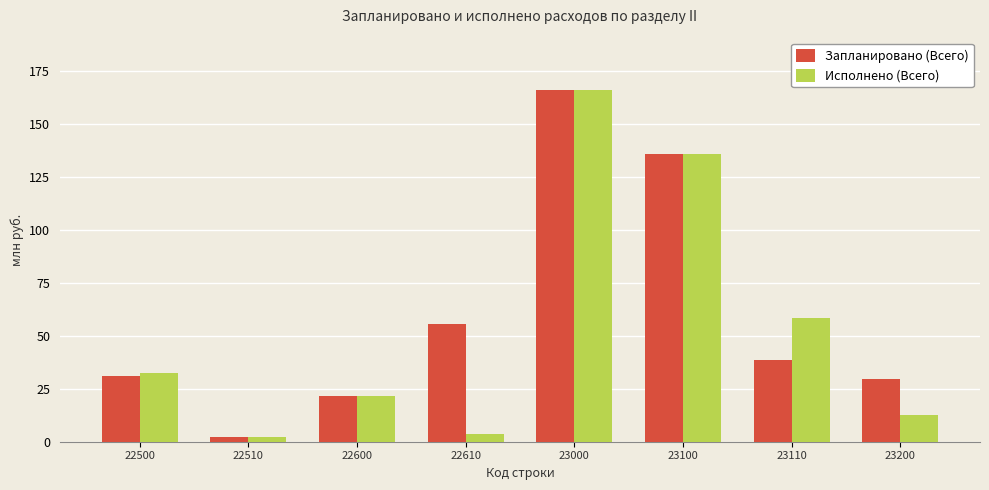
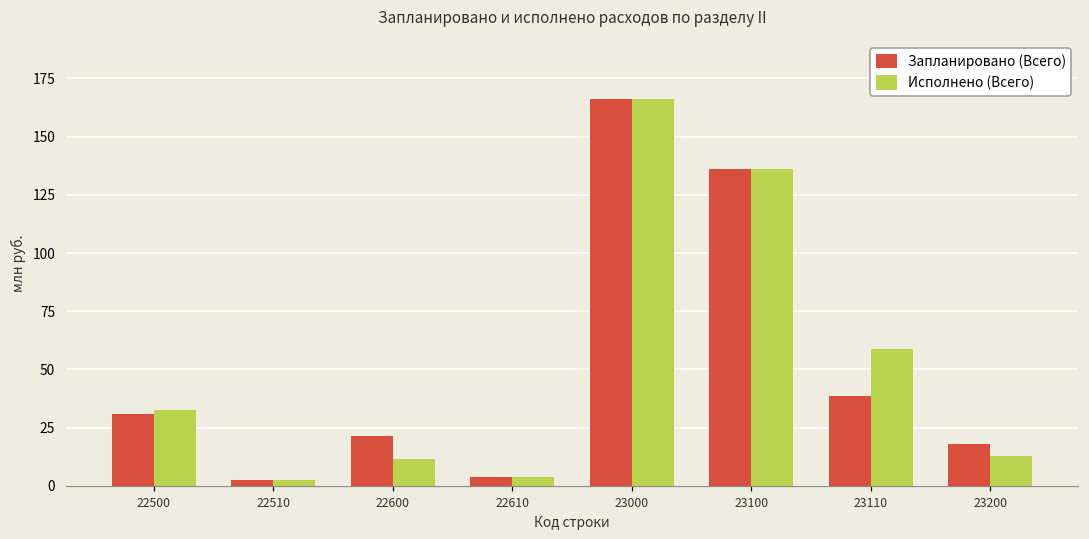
  {
    "Запланировано (Всего)": {
      "22500": 31,
      "22510": 2,
      "22600": 22,
-     "22610": 56,
+     "22610": 4,
      "23000": 166,
      "23100": 136,
      "23110": 39,
-     "23200": 30
+     "23200": 18
    },
    "Исполнено (Всего)": {
      "22500": 32,
      "22510": 2,
-     "22600": 22,
+     "22600": 12,
      "22610": 4,
      "23000": 166,
      "23100": 136,
      "23110": 59,
      "23200": 13
    }
  }
